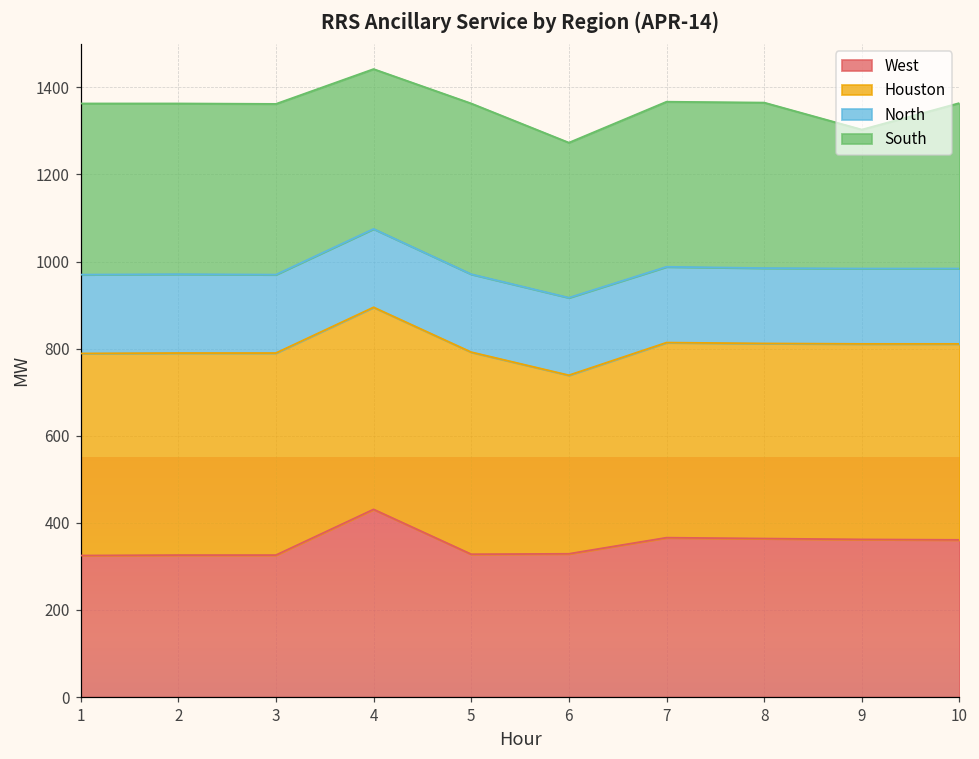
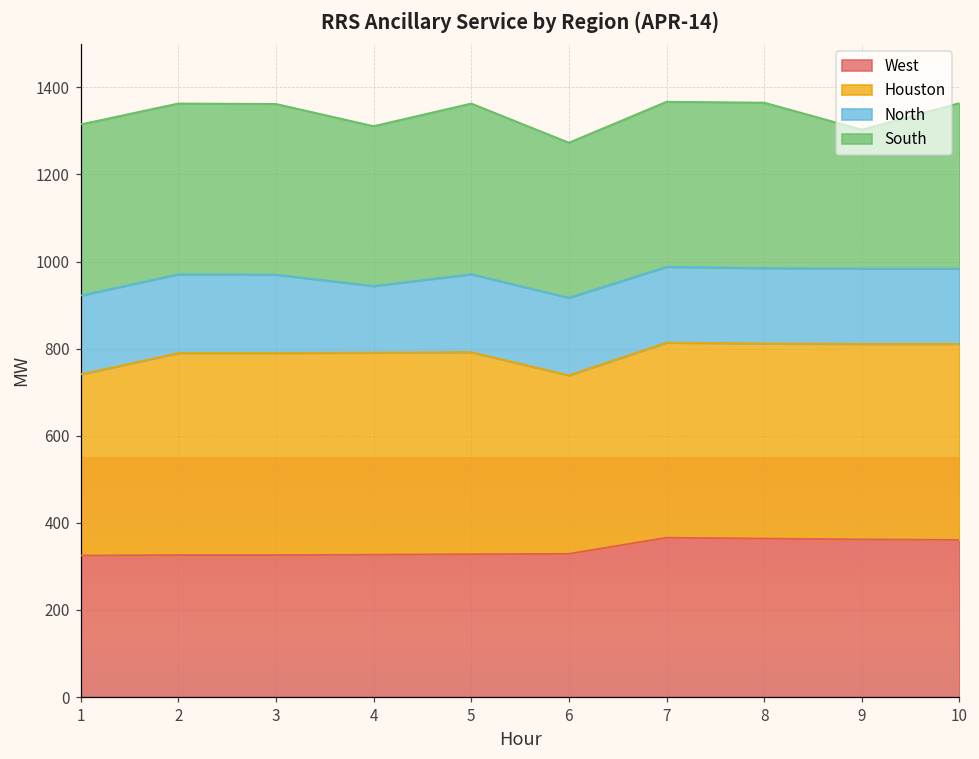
  {
    "West": {
      "1": 330,
      "2": 330,
      "3": 330,
-     "4": 430,
+     "4": 330,
      "5": 330,
      "6": 330,
      "7": 370,
      "8": 360,
      "9": 360,
      "10": 360
    },
    "Houston": {
-     "1": 460,
+     "1": 420,
      "2": 460,
      "3": 460,
      "4": 460,
      "5": 460,
      "6": 410,
      "7": 450,
      "8": 450,
      "9": 450,
      "10": 450
    },
    "North": {
      "1": 180,
      "2": 180,
      "3": 180,
-     "4": 180,
+     "4": 150,
      "5": 180,
      "6": 180,
      "7": 170,
      "8": 170,
      "9": 170,
      "10": 170
    },
    "South": {
      "1": 390,
      "2": 390,
      "3": 390,
      "4": 370,
      "5": 390,
      "6": 360,
      "7": 380,
      "8": 380,
      "10": 380
    }
  }
